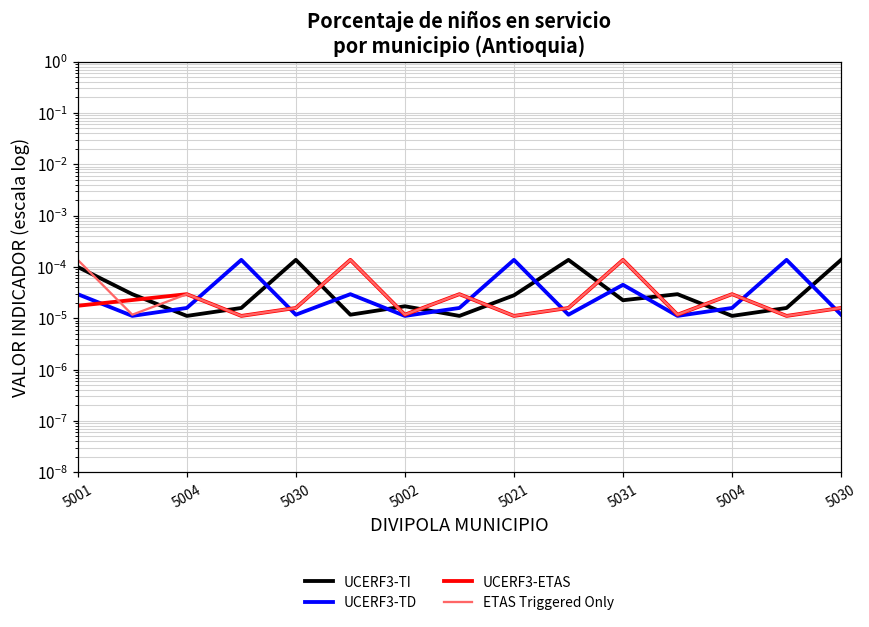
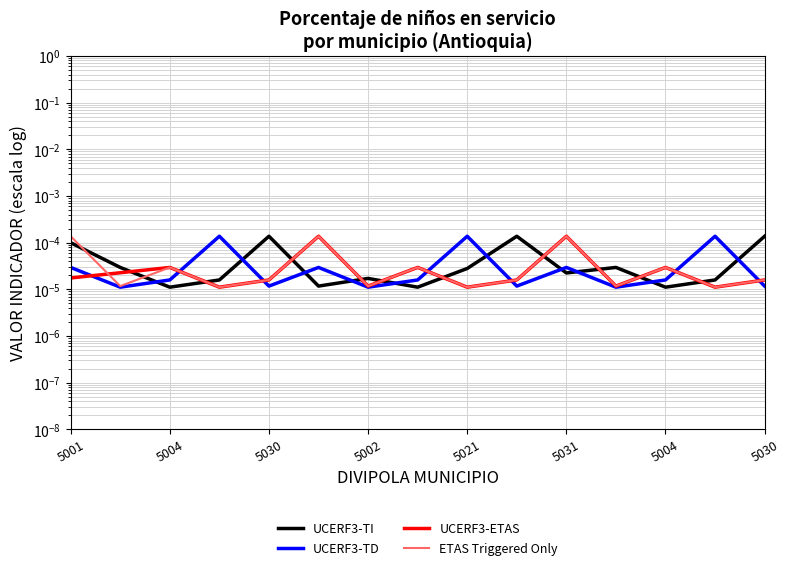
  {
    "UCERF3-TI": {
      "5001": 0.00010,
      "5002": 0.000017,
      "5021": 0.00003,
      "5031": 0.00002
    },
    "UCERF3-TD": {
      "5001": 0.00003,
      "5021": 0.00014,
-     "5031": 0.00004
+     "5031": 0.00003
    },
    "UCERF3-ETAS": {
      "5001": 0.000018
    },
    "ETAS Triggered Only": {
      "5001": 0.00014
    }
  }
